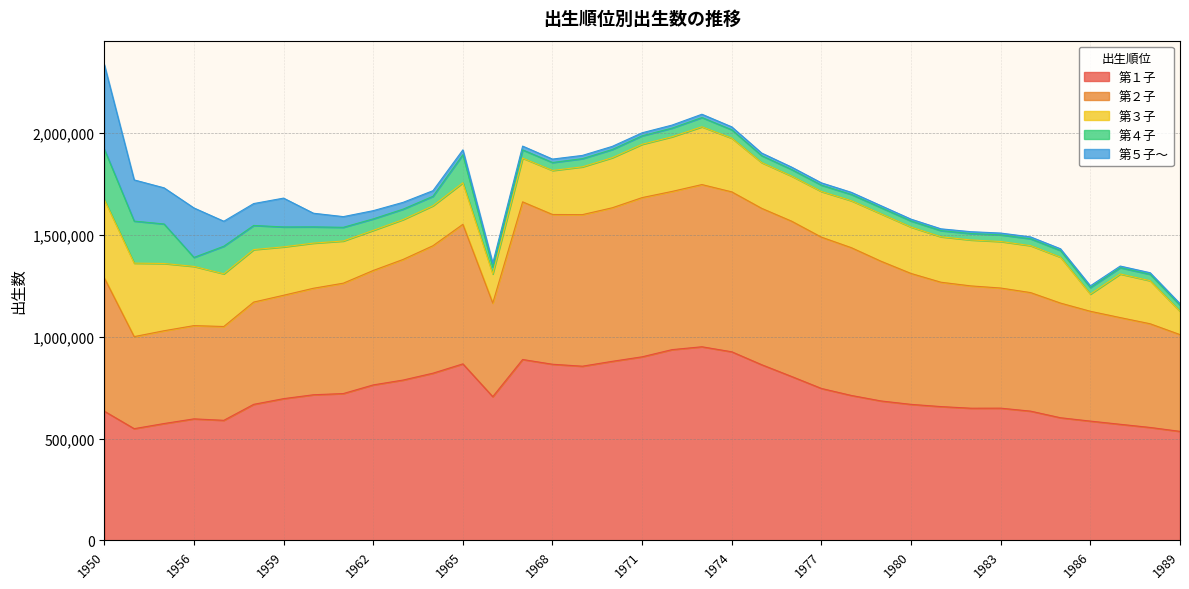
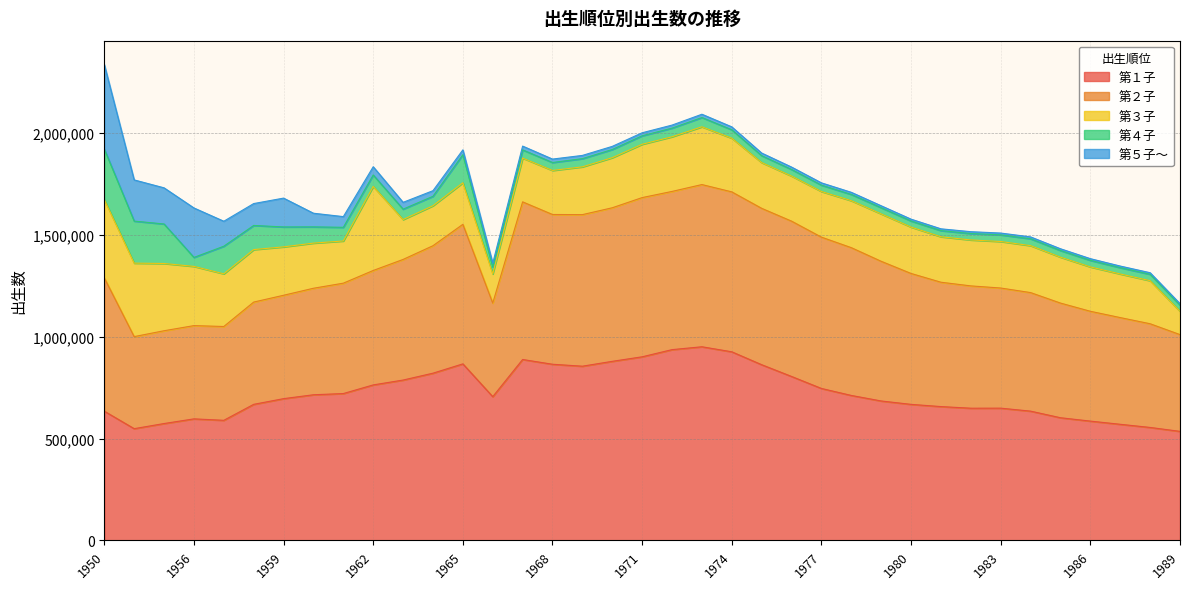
  {
    "第３子": {
      "1950": "380,000",
      "1956": "290,000",
      "1959": "240,000",
-     "1962": "200,000",
+     "1962": "410,000",
      "1965": "200,000",
      "1968": "220,000",
      "1971": "260,000",
      "1974": "260,000",
      "1977": "220,000",
      "1980": "230,000",
      "1983": "230,000",
-     "1986": "80,000",
+     "1986": "220,000",
      "1989": "110,000"
    },
    "第４子": {
      "1950": "250,000",
      "1956": "40,000",
      "1959": "100,000",
      "1962": "60,000",
      "1965": "140,000",
      "1968": "40,000",
      "1971": "40,000",
      "1974": "40,000"
    },
    "第５子～": {
      "1950": "420,000",
      "1956": "240,000",
      "1959": "140,000",
      "1962": "40,000",
      "1965": "20,000",
      "1968": "20,000",
      "1971": "10,000",
      "1974": "10,000"
    }
  }
